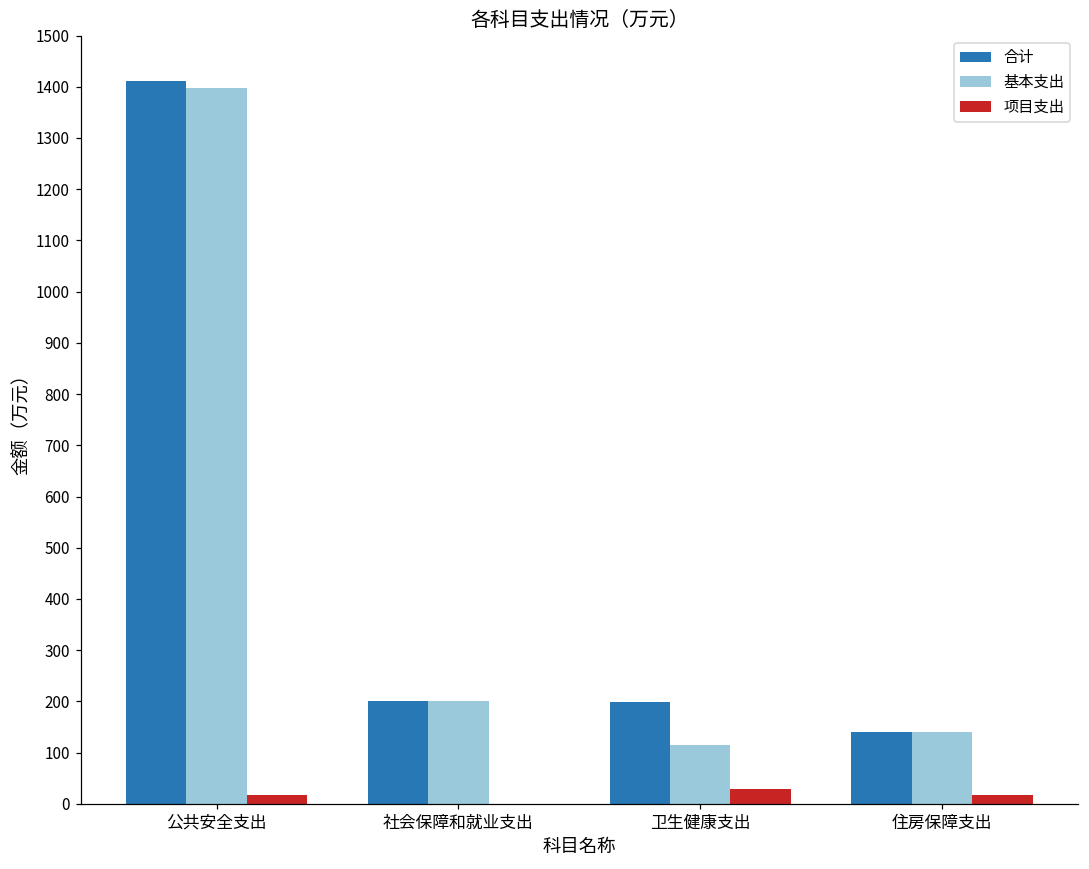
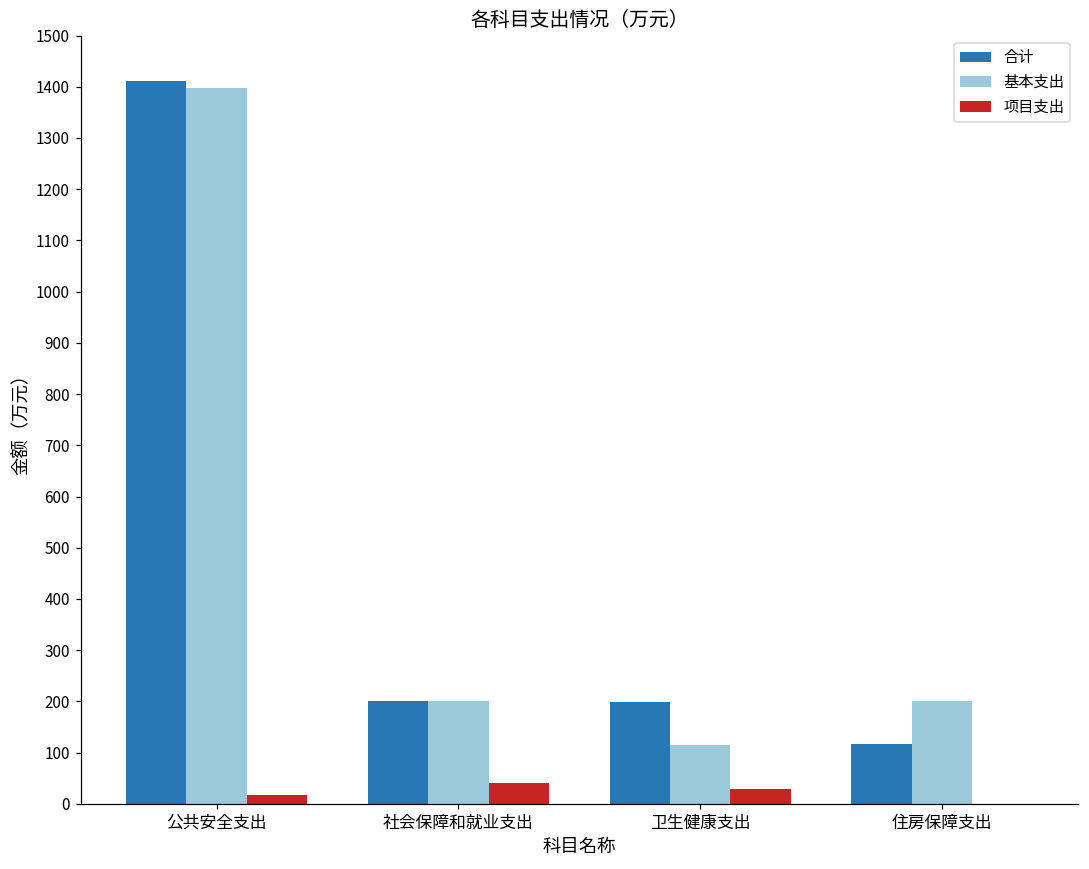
  {
    "合计": {
      "公共安全支出": 1410,
      "社会保障和就业支出": 200,
      "卫生健康支出": 200,
-     "住房保障支出": 140
+     "住房保障支出": 120
    },
    "基本支出": {
      "公共安全支出": 1400,
      "社会保障和就业支出": 200,
      "卫生健康支出": 120,
-     "住房保障支出": 140
+     "住房保障支出": 200
    },
    "项目支出": {
      "公共安全支出": 20,
-     "社会保障和就业支出": 0,
+     "社会保障和就业支出": 40,
      "卫生健康支出": 30,
-     "住房保障支出": 20
+     "住房保障支出": 0
    }
  }
